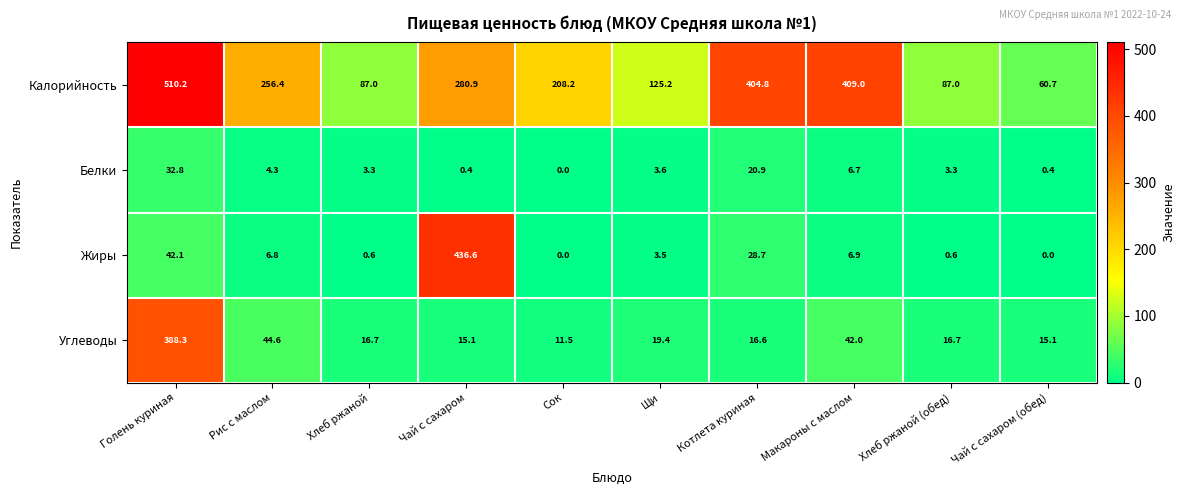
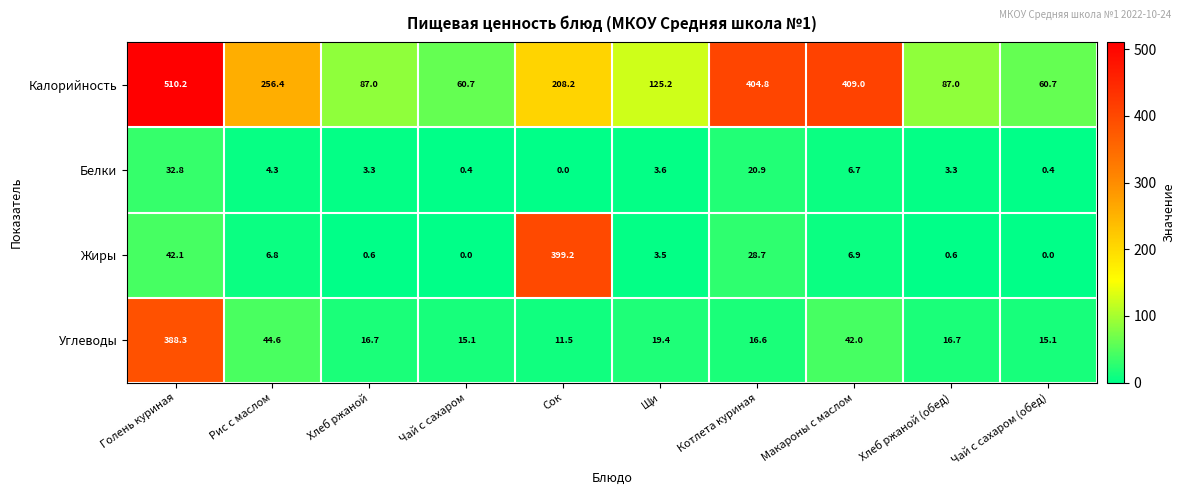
  {
    "Калорийность": {
      "Голень куриная": 510.2,
      "Рис с маслом": 256.4,
      "Хлеб ржаной": 87.0,
-     "Чай с сахаром": 280.9,
+     "Чай с сахаром": 60.7,
      "Сок": 208.2,
      "Щи": 125.2,
      "Котлета куриная": 404.8,
      "Макароны с маслом": 409.0,
      "Хлеб ржаной (обед)": 87.0,
      "Чай с сахаром (обед)": 60.7
    },
    "Белки": {
      "Голень куриная": 32.8,
      "Рис с маслом": 4.3,
      "Хлеб ржаной": 3.3,
      "Чай с сахаром": 0.4,
      "Сок": 0.0,
      "Щи": 3.6,
      "Котлета куриная": 20.9,
      "Макароны с маслом": 6.7,
      "Хлеб ржаной (обед)": 3.3,
      "Чай с сахаром (обед)": 0.4
    },
    "Жиры": {
      "Голень куриная": 42.1,
      "Рис с маслом": 6.8,
      "Хлеб ржаной": 0.6,
-     "Чай с сахаром": 436.6,
-     "Сок": 0.0,
+     "Чай с сахаром": 0.0,
+     "Сок": 399.2,
      "Щи": 3.5,
      "Котлета куриная": 28.7,
      "Макароны с маслом": 6.9,
      "Хлеб ржаной (обед)": 0.6,
      "Чай с сахаром (обед)": 0.0
    },
    "Углеводы": {
      "Голень куриная": 388.3,
      "Рис с маслом": 44.6,
      "Хлеб ржаной": 16.7,
      "Чай с сахаром": 15.1,
      "Сок": 11.5,
      "Щи": 19.4,
      "Котлета куриная": 16.6,
      "Макароны с маслом": 42.0,
      "Хлеб ржаной (обед)": 16.7,
      "Чай с сахаром (обед)": 15.1
    }
  }
